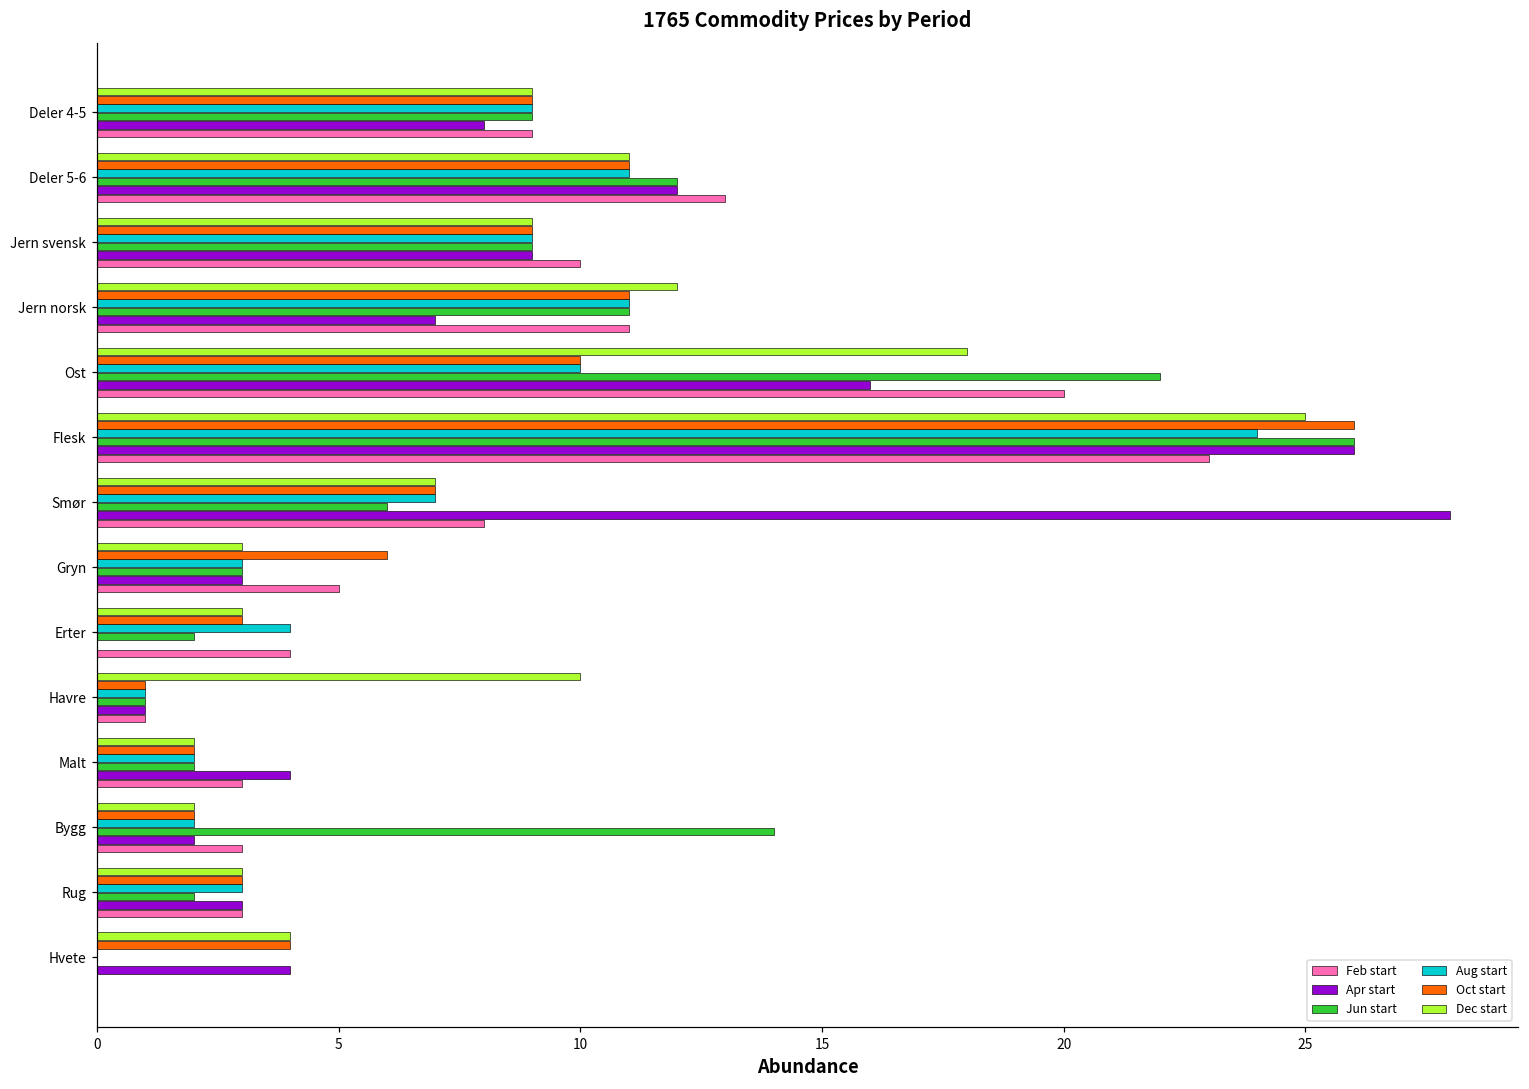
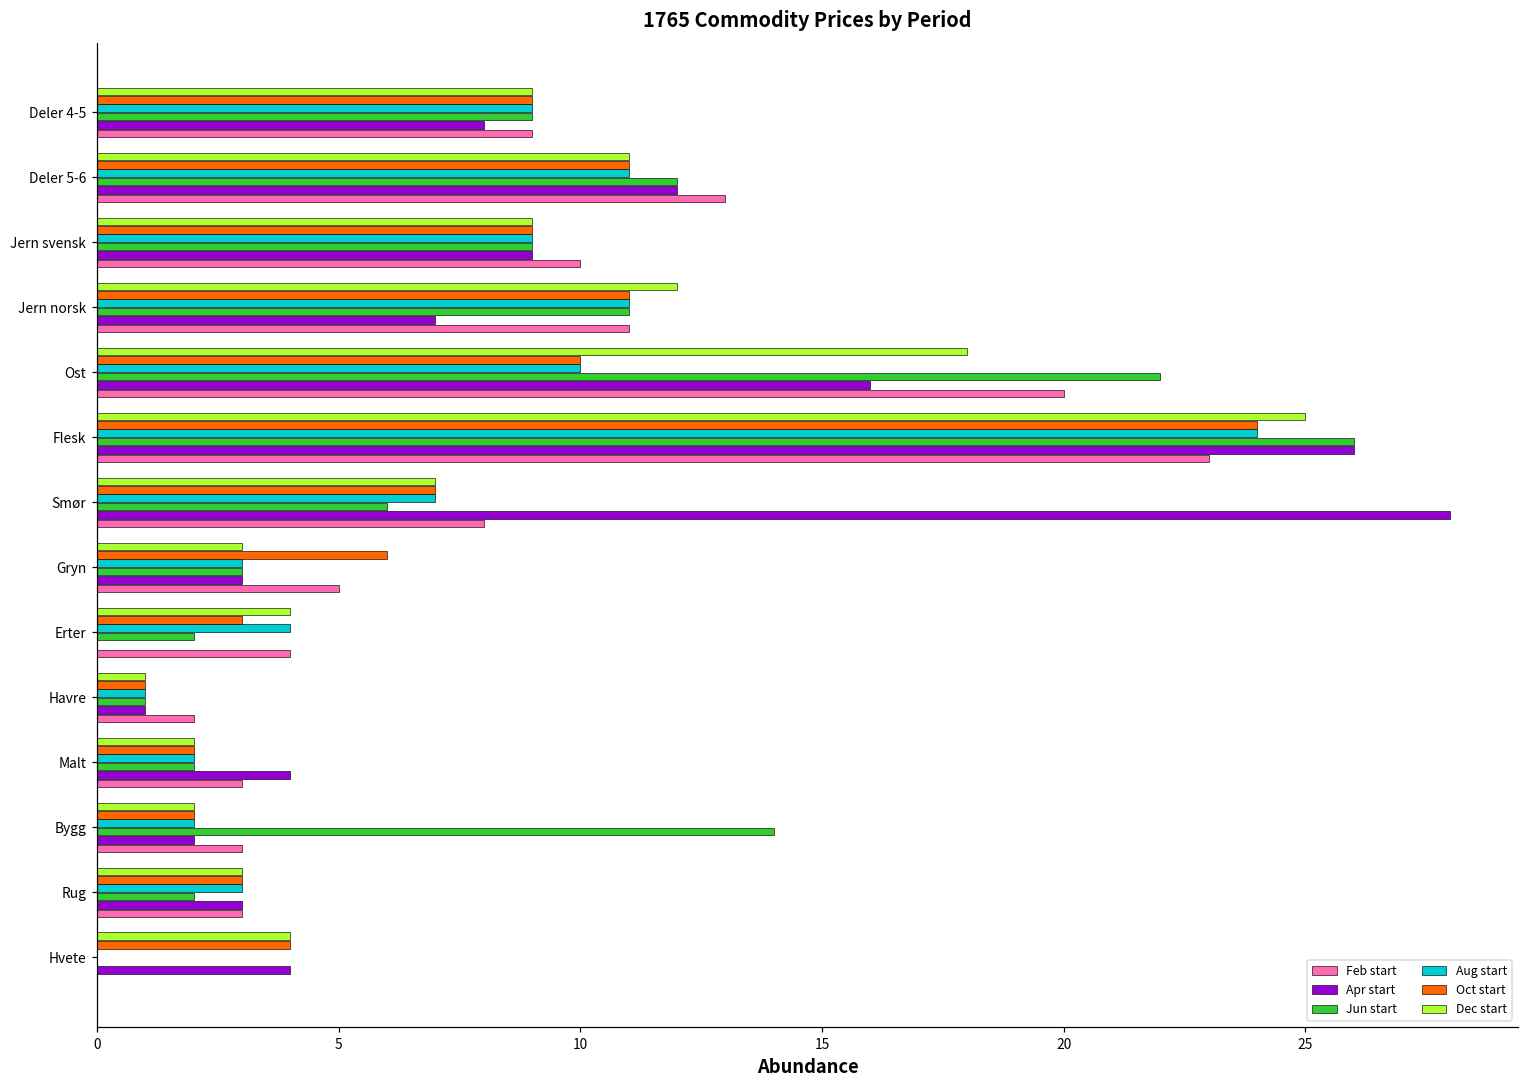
  {
    "Feb start": {
      "Deler 4-5": 9,
      "Deler 5-6": 13,
      "Jern svensk": 10,
      "Jern norsk": 11,
      "Ost": 20,
      "Flesk": 23,
      "Smør": 8,
      "Gryn": 5,
      "Erter": 4,
-     "Havre": 1,
+     "Havre": 2,
      "Malt": 3,
      "Bygg": 3,
      "Rug": 3,
      "Hvete": 0
    },
    "Apr start": {
      "Deler 4-5": 8,
      "Deler 5-6": 12,
      "Jern svensk": 9,
      "Jern norsk": 7,
      "Ost": 16,
      "Flesk": 26,
      "Smør": 28,
      "Gryn": 3,
      "Erter": 0,
      "Havre": 1,
      "Malt": 4,
      "Bygg": 2,
      "Rug": 3,
      "Hvete": 4
    },
    "Jun start": {
      "Deler 4-5": 9,
      "Deler 5-6": 12,
      "Jern svensk": 9,
      "Jern norsk": 11,
      "Ost": 22,
      "Flesk": 26,
      "Smør": 6,
      "Gryn": 3,
      "Erter": 2,
      "Havre": 1,
      "Malt": 2,
      "Bygg": 14,
      "Rug": 2,
      "Hvete": 0
    },
    "Aug start": {
      "Deler 4-5": 9,
      "Deler 5-6": 11,
      "Jern svensk": 9,
      "Jern norsk": 11,
      "Ost": 10,
      "Flesk": 24,
      "Smør": 7,
      "Gryn": 3,
      "Erter": 4,
      "Havre": 1,
      "Malt": 2,
      "Bygg": 2,
      "Rug": 3,
      "Hvete": 0
    },
    "Oct start": {
      "Deler 4-5": 9,
      "Deler 5-6": 11,
      "Jern svensk": 9,
      "Jern norsk": 11,
      "Ost": 10,
-     "Flesk": 26,
+     "Flesk": 24,
      "Smør": 7,
      "Gryn": 6,
      "Erter": 3,
      "Havre": 1,
      "Malt": 2,
      "Bygg": 2,
      "Rug": 3,
      "Hvete": 4
    },
    "Dec start": {
      "Deler 4-5": 9,
      "Deler 5-6": 11,
      "Jern svensk": 9,
      "Jern norsk": 12,
      "Ost": 18,
      "Flesk": 25,
      "Smør": 7,
      "Gryn": 3,
-     "Erter": 3,
-     "Havre": 10,
+     "Erter": 4,
+     "Havre": 1,
      "Malt": 2,
      "Bygg": 2,
      "Rug": 3,
      "Hvete": 4
    }
  }
